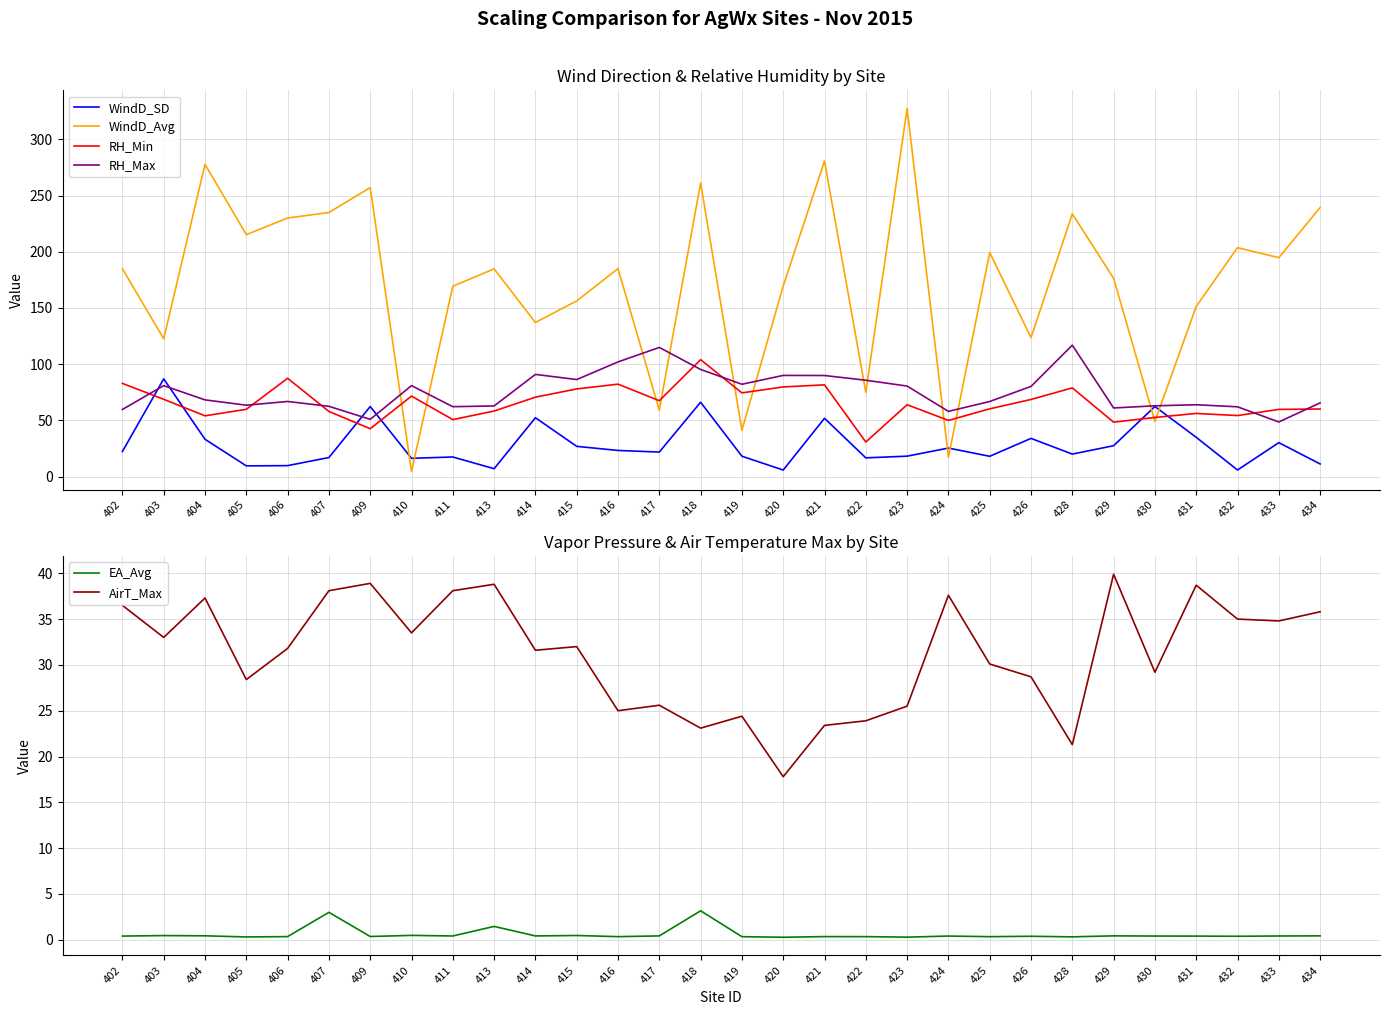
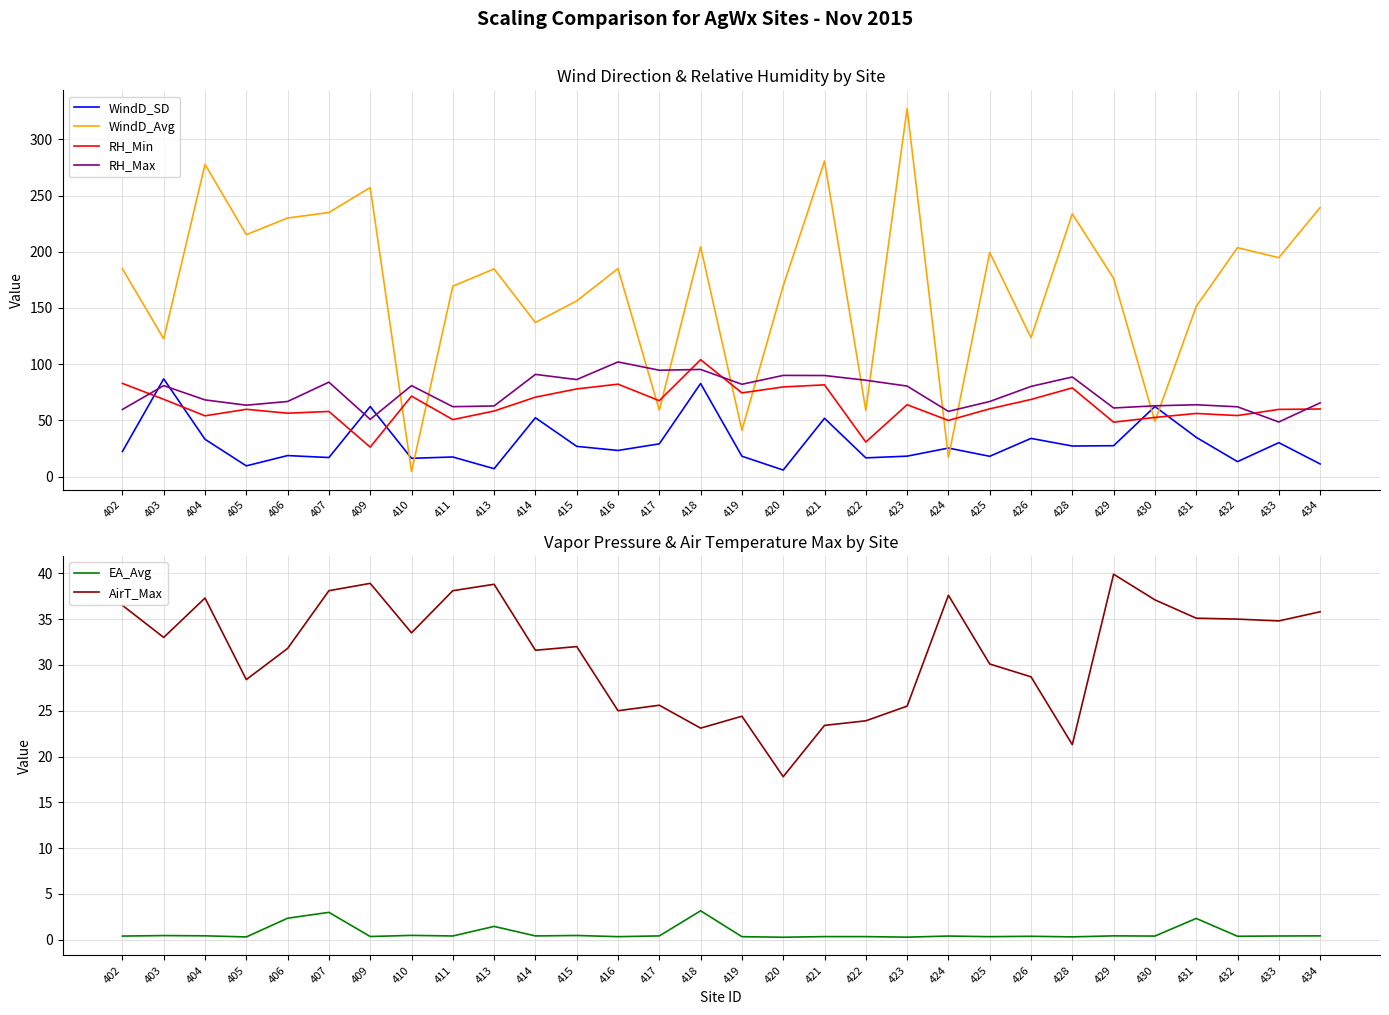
  {
    "Wind Direction & Relative Humidity by Site": {
      "WindD_SD": {
        "402": 22,
        "403": 87,
        "404": 33,
        "405": 9,
-       "406": 10,
+       "406": 19,
        "407": 17,
        "409": 62,
        "410": 16,
        "411": 17,
        "413": 7,
        "414": 52,
        "415": 27,
        "416": 23,
-       "417": 22,
-       "418": 66,
+       "417": 29,
+       "418": 83,
        "419": 18,
        "420": 6,
        "421": 52,
        "422": 17,
        "423": 18,
        "424": 25,
        "425": 18,
        "426": 34,
-       "428": 20,
+       "428": 27,
        "429": 27,
        "431": 35,
-       "432": 6,
+       "432": 13,
        "433": 30,
        "434": 11
      },
      "WindD_Avg": {
        "402": 185,
        "403": 123,
        "404": 278,
        "405": 215,
        "406": 230,
        "407": 235,
        "409": 257,
        "410": 4,
        "411": 169,
        "413": 185,
        "414": 137,
        "415": 156,
        "416": 185,
        "417": 59,
-       "418": 261,
+       "418": 204,
        "419": 41,
        "420": 170,
        "421": 281,
-       "422": 75,
+       "422": 59,
        "423": 328,
        "424": 17,
        "425": 199,
        "426": 124,
        "428": 234,
        "429": 176,
        "430": 49,
        "431": 151,
        "432": 204,
        "433": 195,
        "434": 239
      },
      "RH_Min": {
        "402": 83,
        "403": 69,
        "404": 54,
        "405": 60,
-       "406": 87,
+       "406": 56,
        "407": 58,
-       "409": 43,
+       "409": 26,
        "410": 72,
        "411": 51,
        "413": 58,
        "414": 71,
        "415": 78,
        "416": 82,
        "417": 68,
        "418": 104,
        "419": 74,
        "420": 80,
        "421": 82,
        "422": 31,
        "423": 64,
        "424": 50,
        "425": 60,
        "426": 69,
        "428": 79,
        "429": 48,
        "430": 53,
        "431": 56,
        "432": 54,
        "433": 60,
        "434": 60
      },
      "RH_Max": {
        "402": 60,
        "403": 81,
        "404": 68,
        "405": 63,
        "406": 67,
-       "407": 62,
+       "407": 84,
        "409": 51,
        "410": 81,
        "411": 62,
        "413": 63,
        "414": 91,
        "415": 86,
        "416": 102,
-       "417": 115,
+       "417": 95,
        "418": 95,
        "419": 82,
        "420": 90,
        "421": 90,
        "422": 86,
        "423": 81,
        "424": 58,
        "425": 67,
        "426": 80,
-       "428": 117,
+       "428": 89,
        "429": 61,
        "431": 64,
        "432": 62,
        "433": 49,
        "434": 66
      }
    },
    "Vapor Pressure & Air Temperature Max by Site": {
      "EA_Avg": {
        "402": 0,
        "403": 0,
        "404": 0,
        "405": 0,
-       "406": 0,
+       "406": 2,
        "407": 3,
        "409": 0,
        "410": 0,
        "411": 0,
        "413": 1,
        "414": 0,
        "415": 0,
        "416": 0,
        "417": 0,
        "418": 3,
        "419": 0,
        "420": 0,
        "421": 0,
        "422": 0,
        "423": 0,
        "424": 0,
        "425": 0,
        "426": 0,
        "428": 0,
        "429": 0,
        "430": 0,
-       "431": 0,
+       "431": 2,
        "432": 0,
        "433": 0,
        "434": 0
      },
      "AirT_Max": {
        "402": 37,
        "403": 33,
        "404": 37,
        "405": 28,
        "406": 32,
        "407": 38,
        "409": 39,
        "410": 34,
        "411": 38,
        "413": 39,
        "414": 32,
        "415": 32,
        "416": 25,
        "417": 26,
        "418": 23,
        "419": 24,
        "420": 18,
        "421": 23,
        "422": 24,
        "423": 26,
        "424": 38,
        "425": 30,
        "426": 29,
        "428": 21,
        "429": 40,
-       "430": 29,
-       "431": 39,
+       "430": 37,
+       "431": 35,
        "432": 35,
        "433": 35,
        "434": 36
      }
    }
  }
